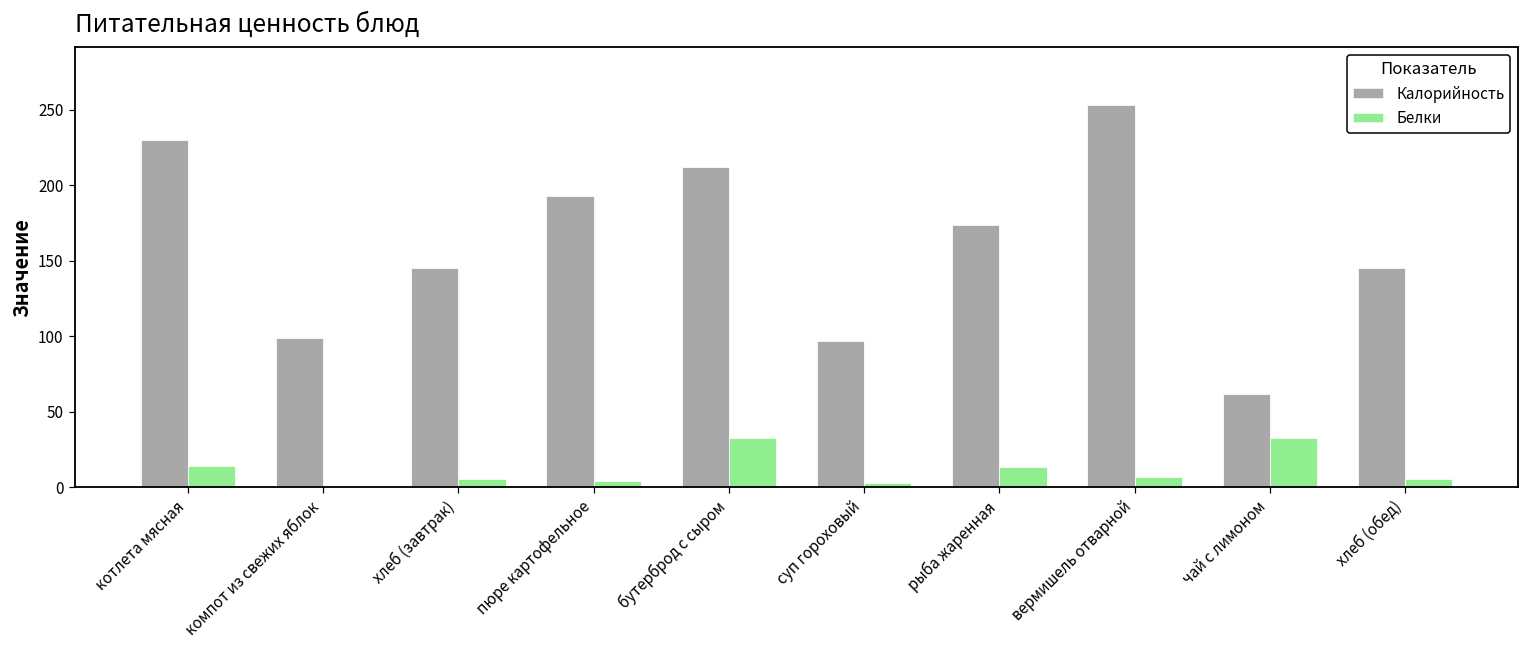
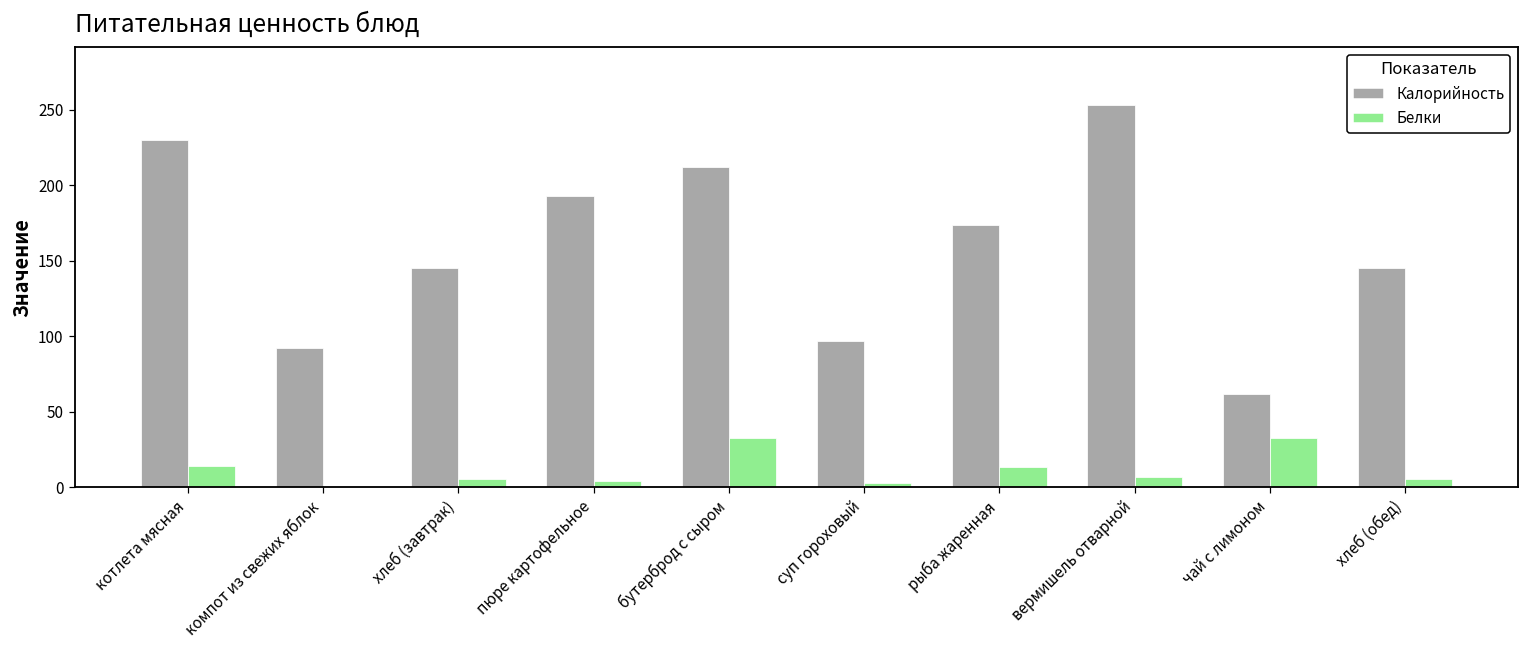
  {
    "Калорийность": {
      "котлета мясная": 230,
-     "компот из свежих яблок": 99,
+     "компот из свежих яблок": 92,
      "хлеб (завтрак)": 145,
      "пюре картофельное": 193,
      "бутерброд с сыром": 212,
      "суп гороховый": 97,
      "рыба жаренная": 174,
      "вермишель отварной": 253,
      "чай с лимоном": 62,
      "хлеб (обед)": 145
    },
    "Белки": {
      "котлета мясная": 14,
      "компот из свежих яблок": 0,
      "хлеб (завтрак)": 5,
      "пюре картофельное": 4,
      "бутерброд с сыром": 33,
      "суп гороховый": 2,
      "рыба жаренная": 14,
      "вермишель отварной": 7,
      "чай с лимоном": 32,
      "хлеб (обед)": 5
    }
  }
